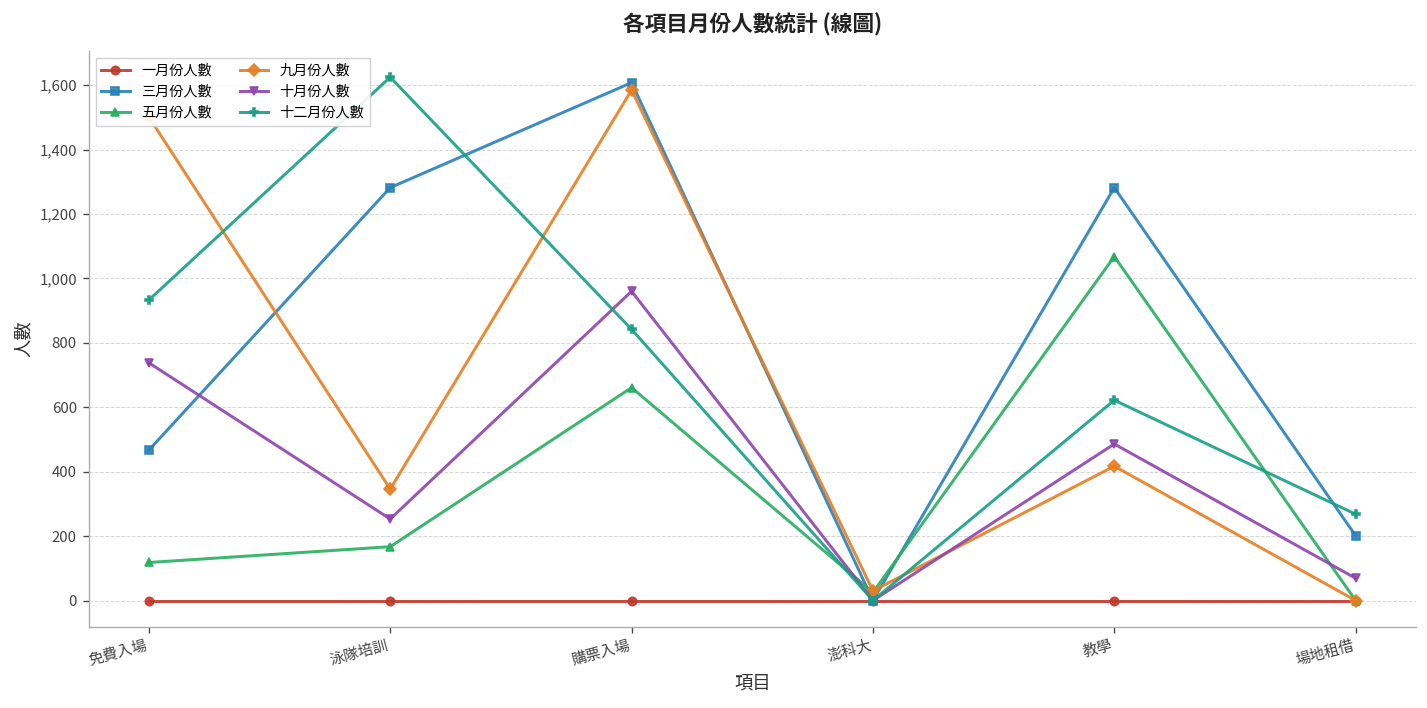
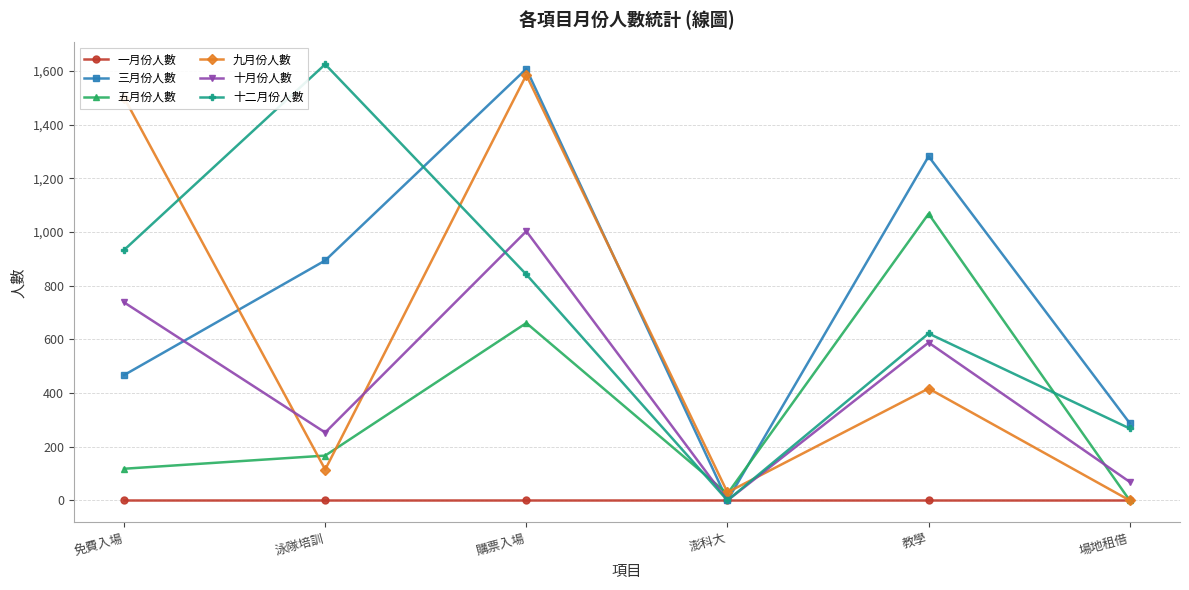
  {
    "一月份人數": {
      "免費入場": "0",
      "泳隊培訓": "0",
      "購票入場": "0",
      "教學": "0"
    },
    "三月份人數": {
      "免費入場": "470",
-     "泳隊培訓": "1,280",
+     "泳隊培訓": "890",
      "購票入場": "1,610",
      "教學": "1,280",
-     "場地租借": "200"
+     "場地租借": "290"
    },
    "九月份人數": {
-     "泳隊培訓": "350",
+     "泳隊培訓": "120",
      "購票入場": "1,590",
      "教學": "420"
    },
    "十月份人數": {
      "免費入場": "740",
      "泳隊培訓": "250",
-     "購票入場": "960",
-     "教學": "490",
+     "購票入場": "1,000",
+     "教學": "590",
      "場地租借": "70"
    }
  }
